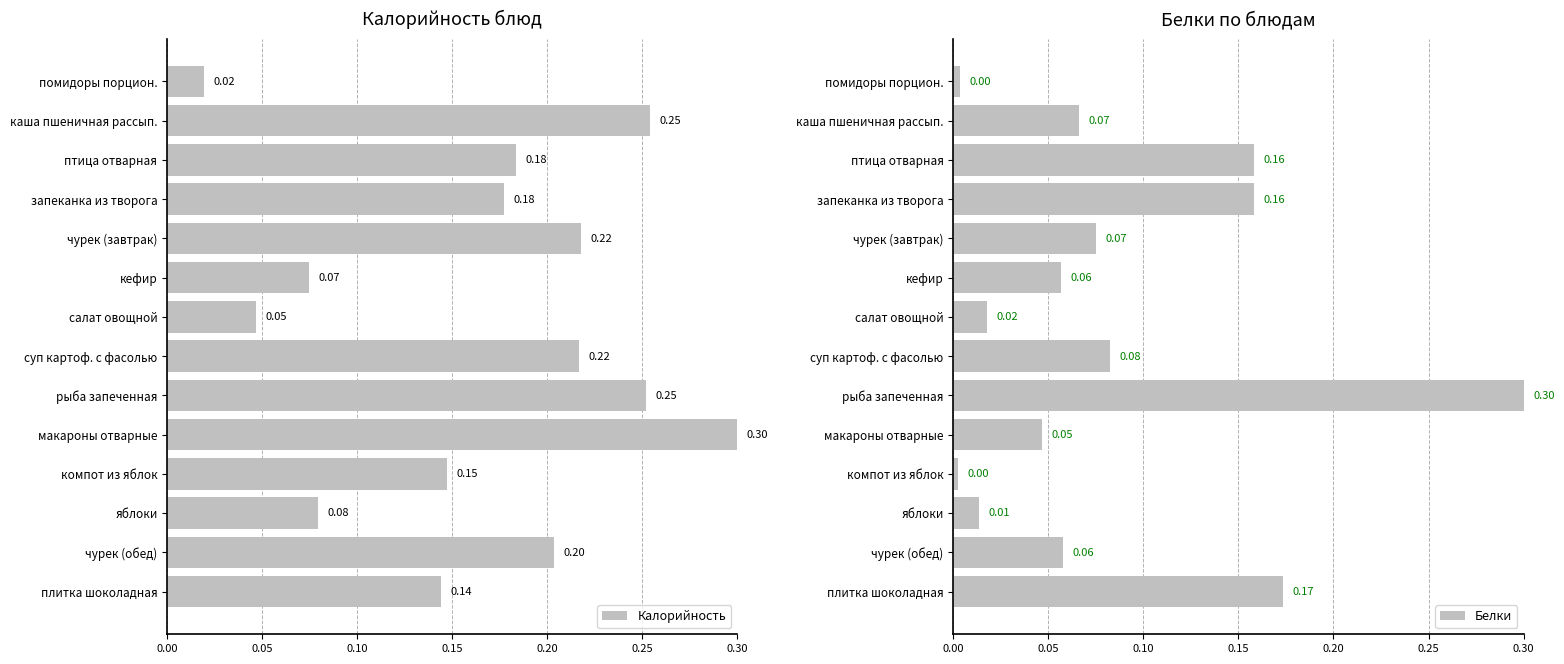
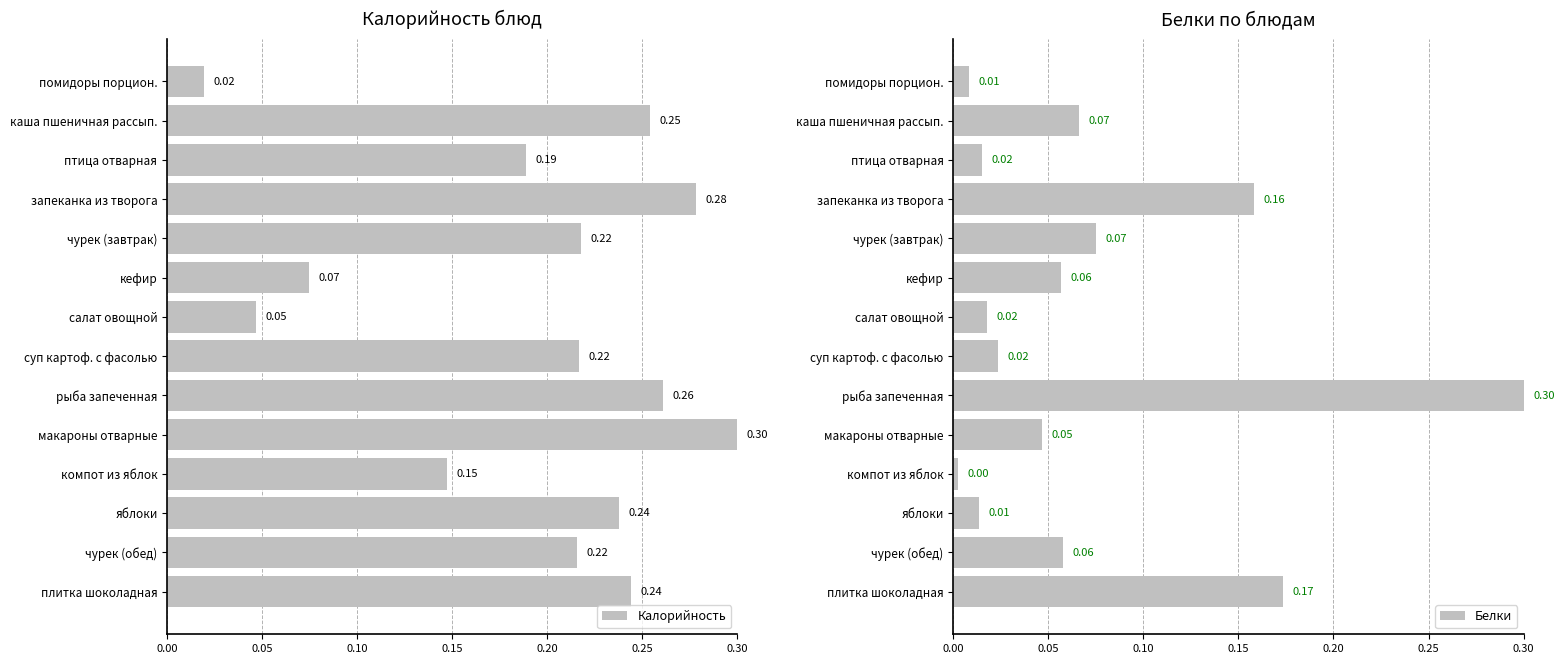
  {
    "Калорийность блюд": {
      "помидоры порцион.": 0.02,
      "каша пшеничная рассып.": 0.25,
-     "птица отварная": 0.18,
-     "запеканка из творога": 0.18,
+     "птица отварная": 0.19,
+     "запеканка из творога": 0.28,
      "чурек (завтрак)": 0.22,
      "кефир": 0.07,
      "салат овощной": 0.05,
      "суп картоф. с фасолью": 0.22,
-     "рыба запеченная": 0.25,
+     "рыба запеченная": 0.26,
      "макароны отварные": 0.30,
      "компот из яблок": 0.15,
-     "яблоки": 0.08,
-     "чурек (обед)": 0.20,
-     "плитка шоколадная": 0.14
+     "яблоки": 0.24,
+     "чурек (обед)": 0.22,
+     "плитка шоколадная": 0.24
    },
    "Белки по блюдам": {
-     "помидоры порцион.": 0.00,
+     "помидоры порцион.": 0.01,
      "каша пшеничная рассып.": 0.07,
-     "птица отварная": 0.16,
+     "птица отварная": 0.02,
      "запеканка из творога": 0.16,
      "чурек (завтрак)": 0.07,
      "кефир": 0.06,
      "салат овощной": 0.02,
-     "суп картоф. с фасолью": 0.08,
+     "суп картоф. с фасолью": 0.02,
      "рыба запеченная": 0.30,
      "макароны отварные": 0.05,
      "компот из яблок": 0.00,
      "яблоки": 0.01,
      "чурек (обед)": 0.06,
      "плитка шоколадная": 0.17
    }
  }
